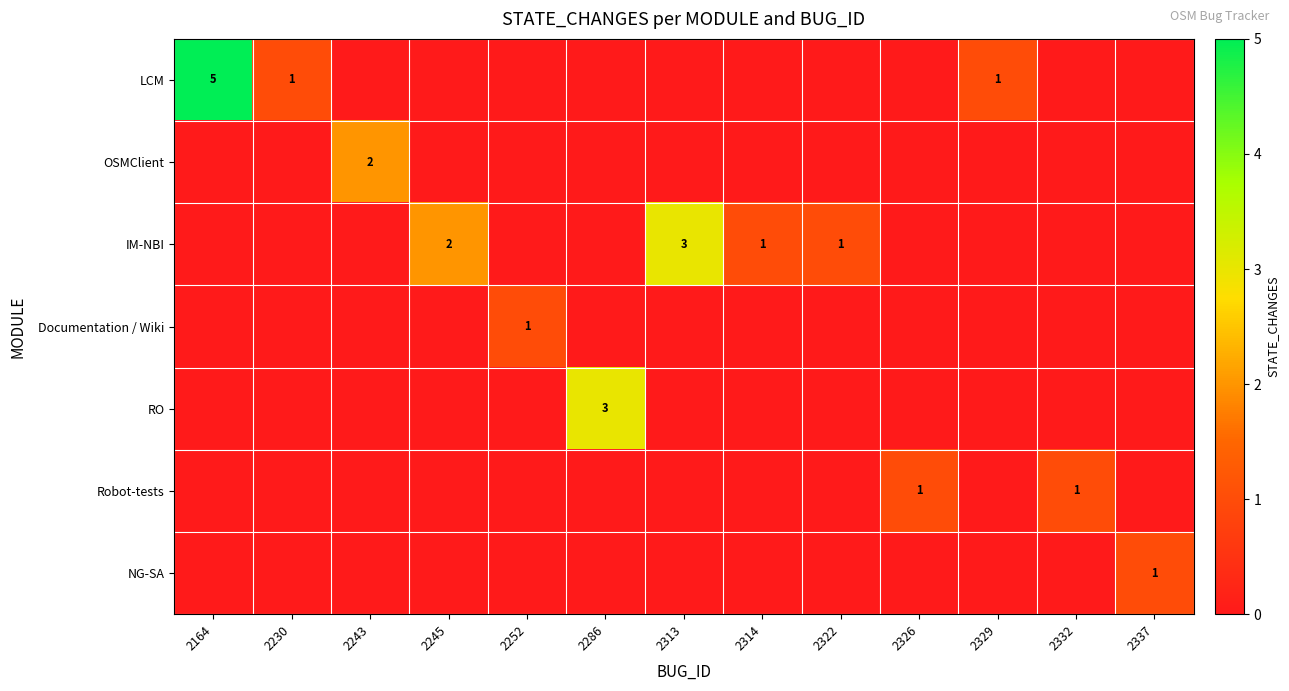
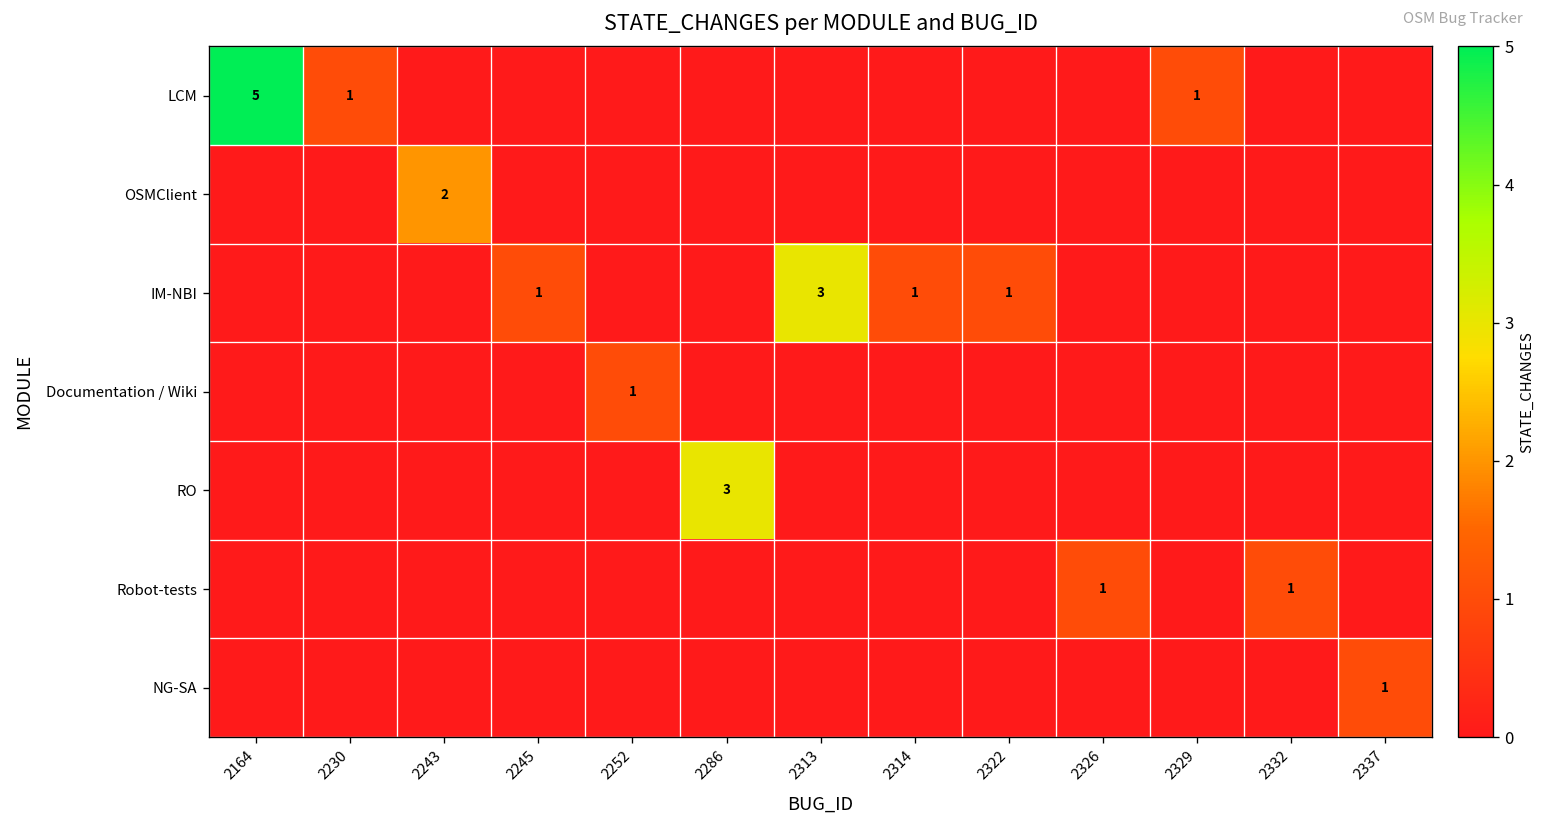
  {
    "LCM": {
      "2164": 5,
      "2230": 1,
      "2329": 1
    },
    "OSMClient": {
      "2243": 2
    },
    "IM-NBI": {
-     "2245": 2,
+     "2245": 1,
      "2313": 3,
      "2314": 1,
      "2322": 1
    },
    "Documentation / Wiki": {
      "2252": 1
    },
    "RO": {
      "2286": 3
    },
    "Robot-tests": {
      "2326": 1,
      "2332": 1
    },
    "NG-SA": {
      "2337": 1
    }
  }
